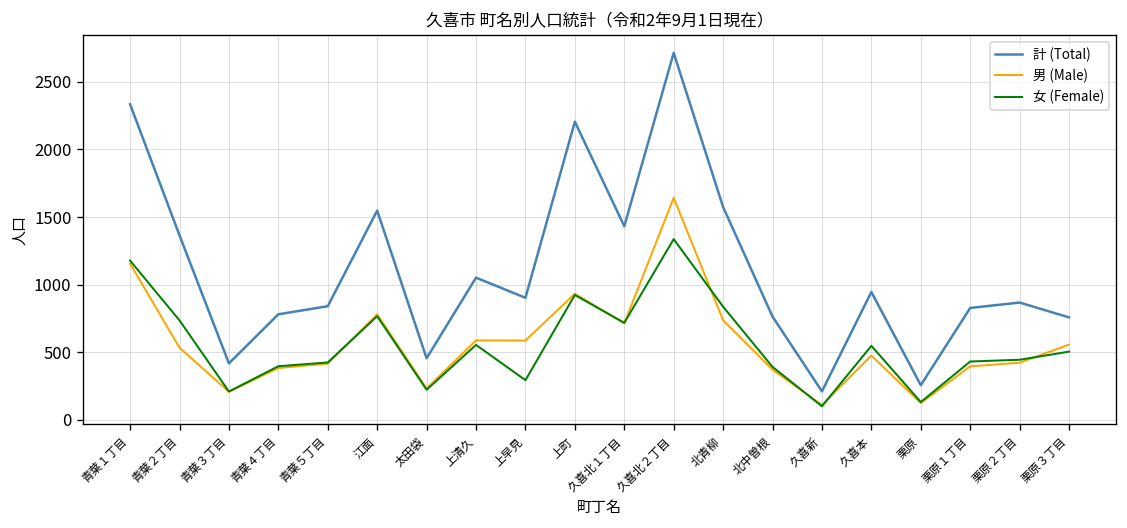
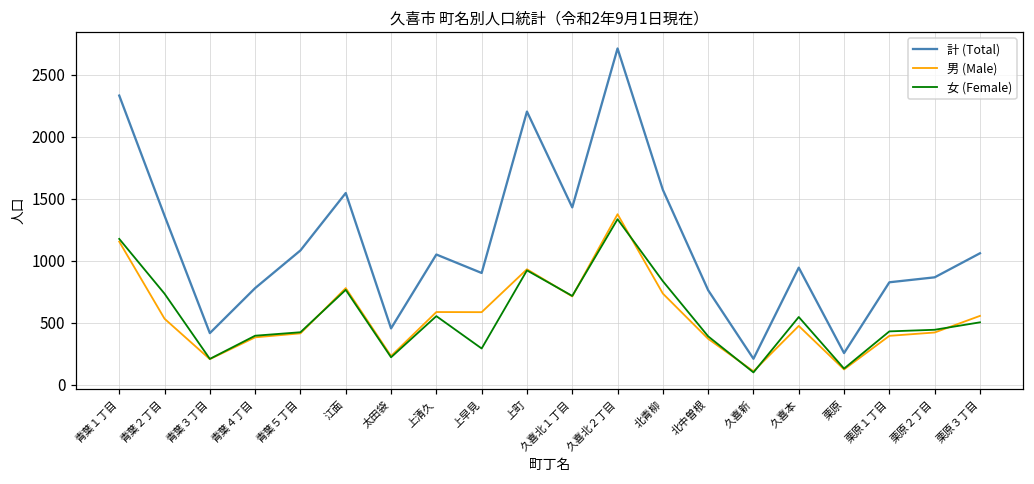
  {
    "計 (Total)": {
      "青葉１丁目": 2330,
      "青葉２丁目": 1370,
      "青葉３丁目": 420,
      "青葉４丁目": 780,
-     "青葉５丁目": 840,
+     "青葉５丁目": 1090,
      "江面": 1550,
      "太田袋": 460,
      "上清久": 1050,
      "上早見": 900,
      "上町": 2210,
      "久喜北１丁目": 1430,
      "久喜北２丁目": 2710,
      "北青柳": 1570,
      "北中曽根": 760,
      "久喜新": 210,
      "久喜本": 950,
      "栗原": 260,
      "栗原１丁目": 830,
      "栗原２丁目": 870,
-     "栗原３丁目": 760
+     "栗原３丁目": 1060
    },
    "男 (Male)": {
      "青葉２丁目": 530,
      "上清久": 590,
      "上早見": 590,
-     "久喜北２丁目": 1640,
+     "久喜北２丁目": 1380,
      "北青柳": 740,
      "久喜本": 480,
      "栗原１丁目": 400,
      "栗原３丁目": 560
    },
    "女 (Female)": {
      "青葉２丁目": 740,
      "上清久": 560,
      "上早見": 290,
      "久喜北２丁目": 1340,
      "北青柳": 840,
      "久喜本": 550,
      "栗原１丁目": 430,
      "栗原３丁目": 510
    }
  }
